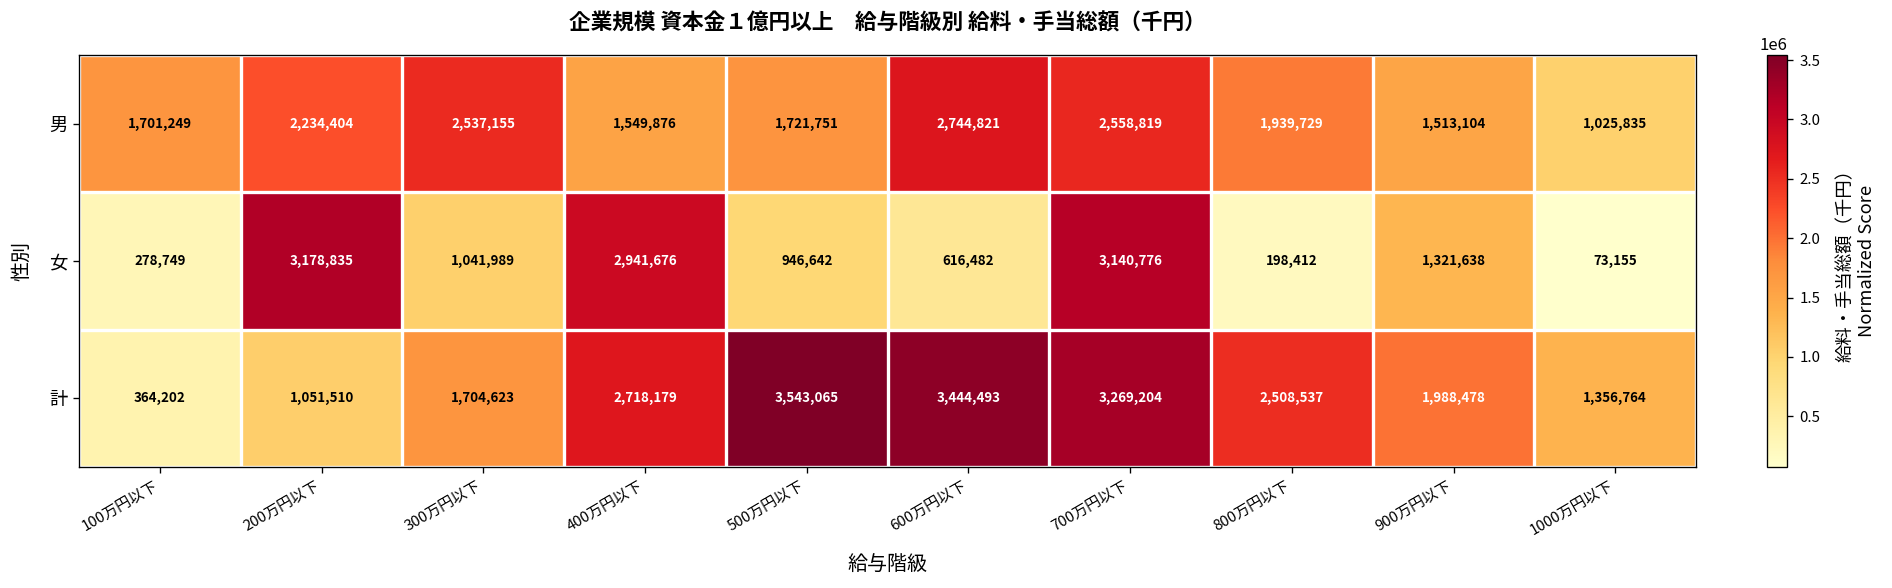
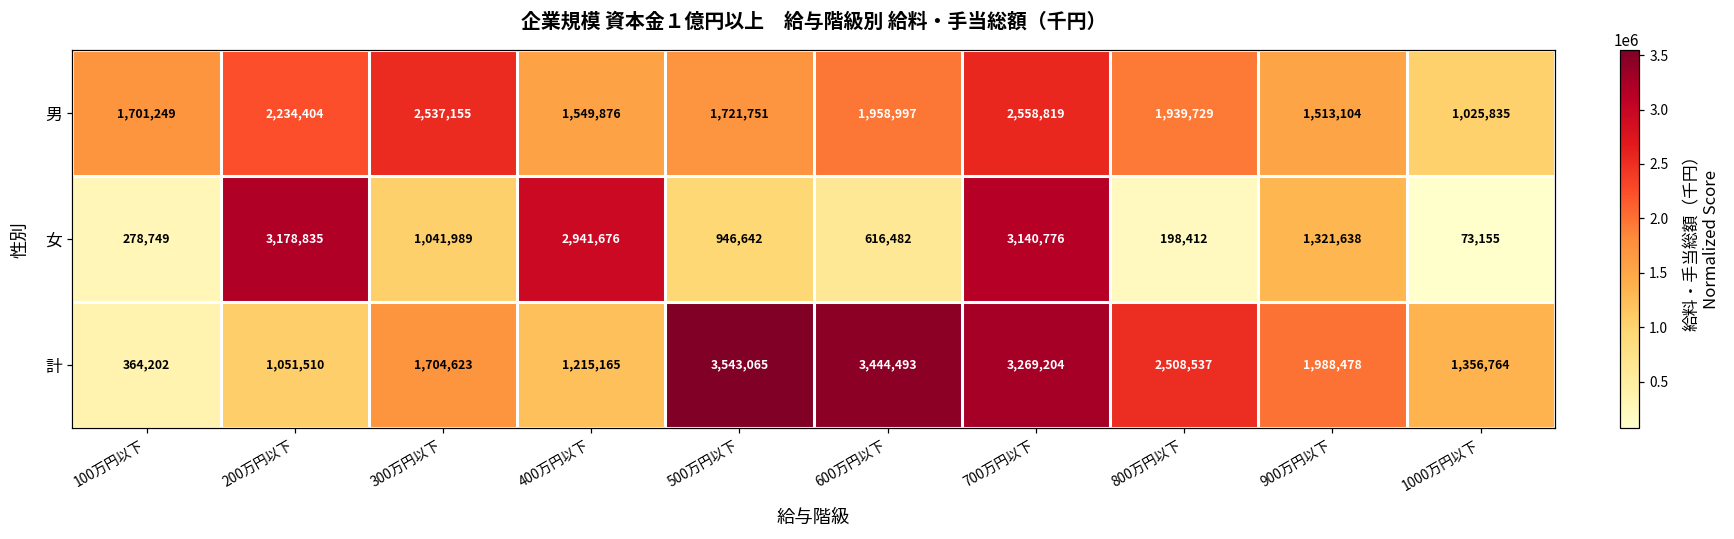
  {
    "男": {
      "100万円以下": "1,701,249",
      "200万円以下": "2,234,404",
      "300万円以下": "2,537,155",
      "400万円以下": "1,549,876",
      "500万円以下": "1,721,751",
-     "600万円以下": "2,744,821",
+     "600万円以下": "1,958,997",
      "700万円以下": "2,558,819",
      "800万円以下": "1,939,729",
      "900万円以下": "1,513,104",
      "1000万円以下": "1,025,835"
    },
    "女": {
      "100万円以下": "278,749",
      "200万円以下": "3,178,835",
      "300万円以下": "1,041,989",
      "400万円以下": "2,941,676",
      "500万円以下": "946,642",
      "600万円以下": "616,482",
      "700万円以下": "3,140,776",
      "800万円以下": "198,412",
      "900万円以下": "1,321,638",
      "1000万円以下": "73,155"
    },
    "計": {
      "100万円以下": "364,202",
      "200万円以下": "1,051,510",
      "300万円以下": "1,704,623",
-     "400万円以下": "2,718,179",
+     "400万円以下": "1,215,165",
      "500万円以下": "3,543,065",
      "600万円以下": "3,444,493",
      "700万円以下": "3,269,204",
      "800万円以下": "2,508,537",
      "900万円以下": "1,988,478",
      "1000万円以下": "1,356,764"
    }
  }
